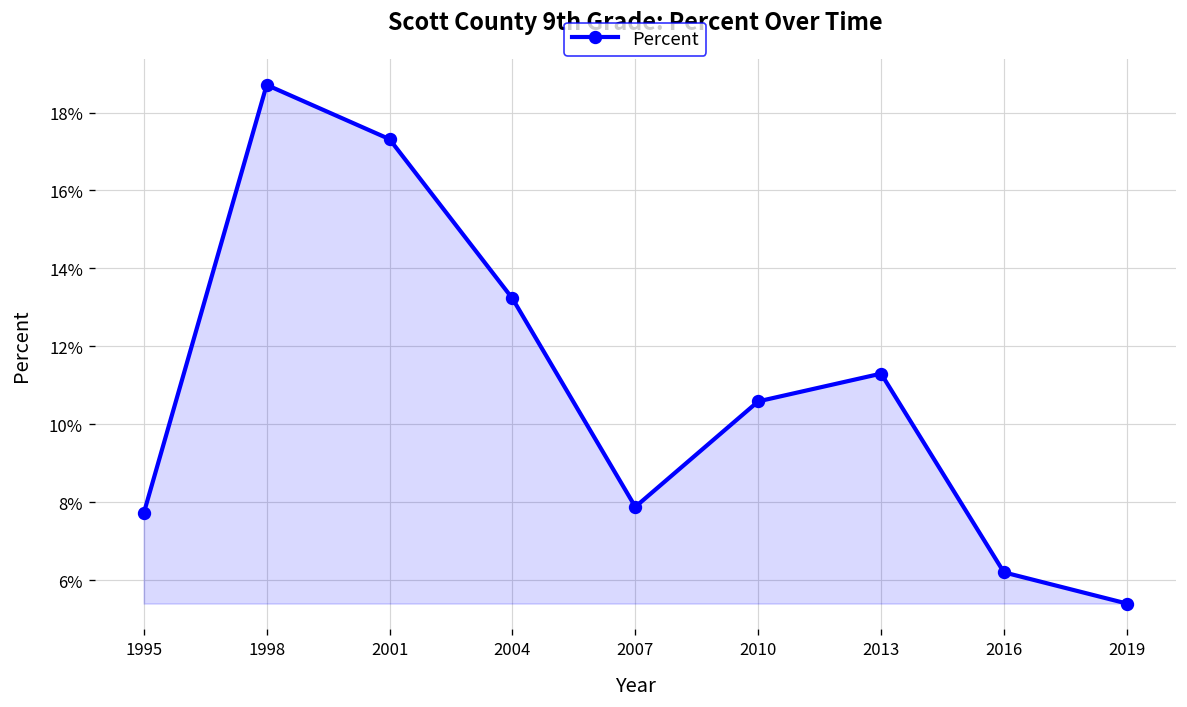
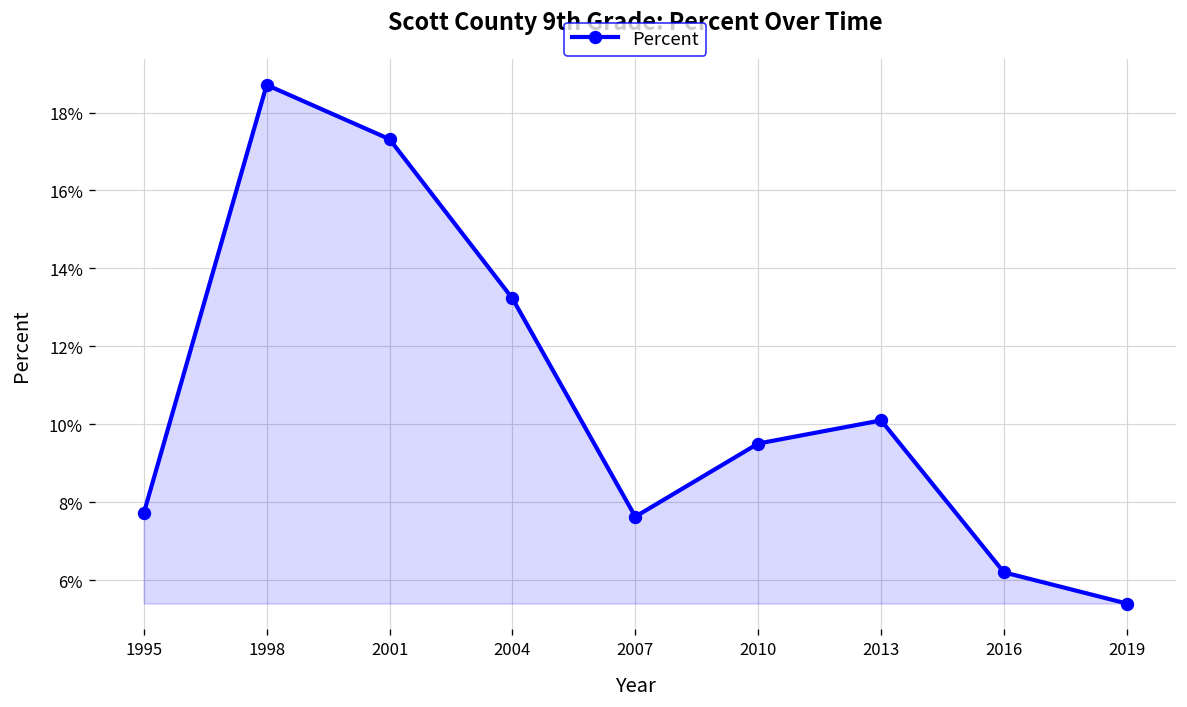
  {
    "1995": "7.7%",
    "1998": "18.7%",
    "2001": "17.3%",
    "2004": "13.2%",
-   "2007": "7.9%",
-   "2010": "10.6%",
-   "2013": "11.3%",
+   "2007": "7.6%",
+   "2010": "9.5%",
+   "2013": "10.1%",
    "2016": "6.2%",
    "2019": "5.4%"
  }
